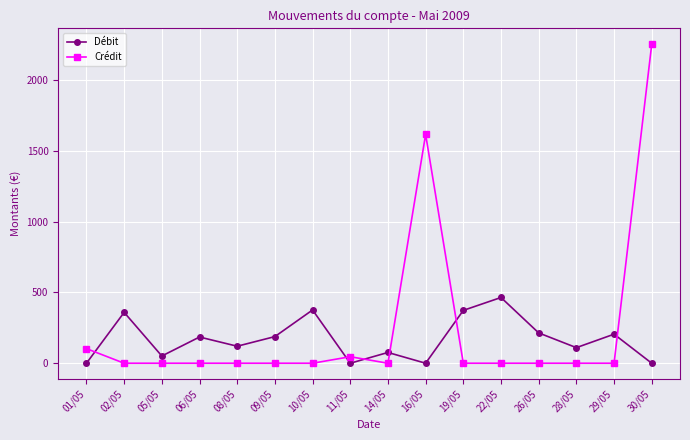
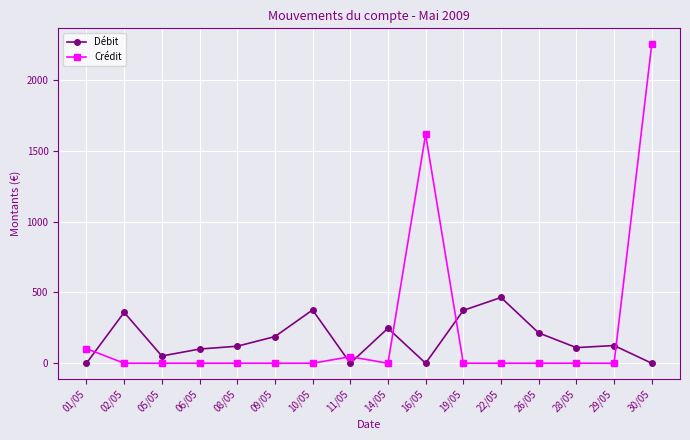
  {
    "Débit": {
      "01/05": 0,
      "02/05": 360,
      "05/05": 50,
-     "06/05": 190,
+     "06/05": 100,
      "08/05": 120,
      "09/05": 190,
      "10/05": 380,
      "11/05": 0,
-     "14/05": 80,
+     "14/05": 250,
      "16/05": 0,
      "19/05": 370,
      "22/05": 460,
      "26/05": 210,
      "28/05": 110,
-     "29/05": 210,
+     "29/05": 130,
      "30/05": 0
    },
    "Crédit": {
      "01/05": 100,
      "02/05": 0,
      "05/05": 0,
      "06/05": 0,
      "08/05": 0,
      "09/05": 0,
      "10/05": 0,
      "11/05": 50,
      "14/05": 0,
      "16/05": 1620,
      "19/05": 0,
      "22/05": 0,
      "26/05": 0,
      "28/05": 0,
      "29/05": 0,
      "30/05": 2250
    }
  }
